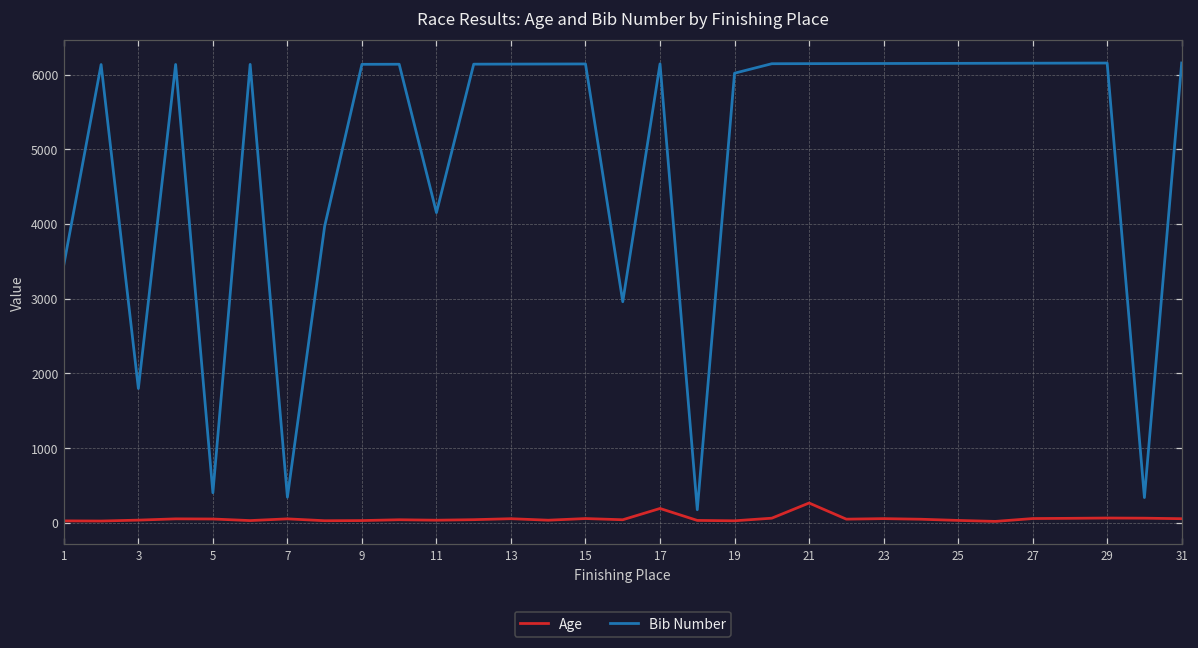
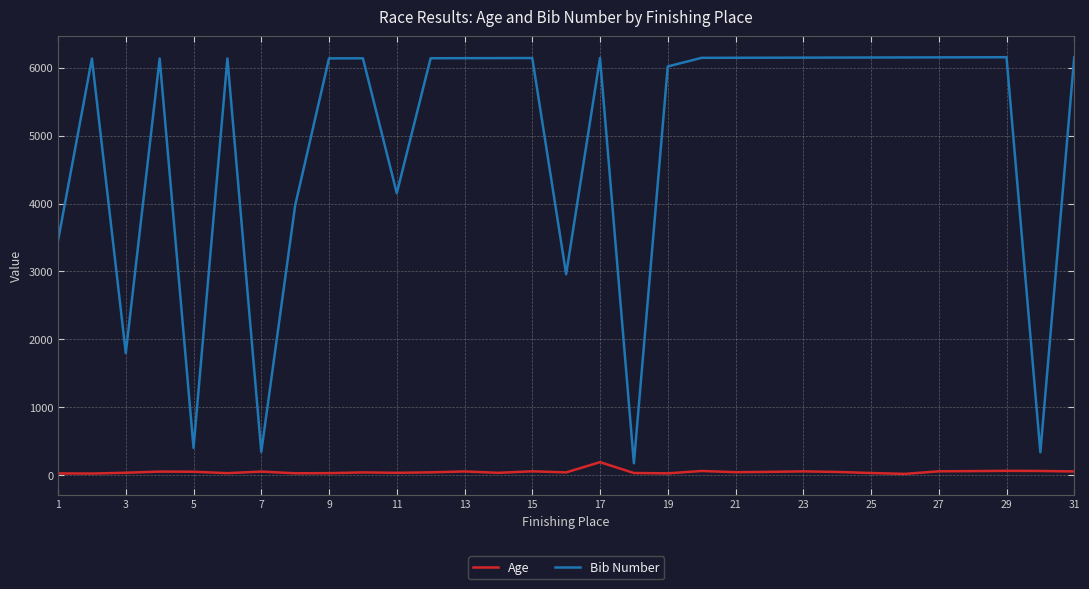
  {
    "Age": {
      "1": 0,
      "3": 0,
      "5": 100,
      "7": 100,
      "9": 0,
      "11": 0,
      "13": 100,
      "15": 100,
      "17": 200,
      "19": 0,
-     "21": 300,
+     "21": 0,
      "23": 100,
      "25": 0,
      "27": 100,
      "29": 100,
      "31": 100
    },
    "Bib Number": {
      "1": 3500,
      "3": 1800,
      "5": 400,
      "7": 300,
      "9": 6100,
      "11": 4200,
      "13": 6100,
      "15": 6100,
      "17": 6100,
      "19": 6000,
      "21": 6100,
      "23": 6100,
      "25": 6200,
      "27": 6200,
      "29": 6200,
      "31": 6200
    }
  }
